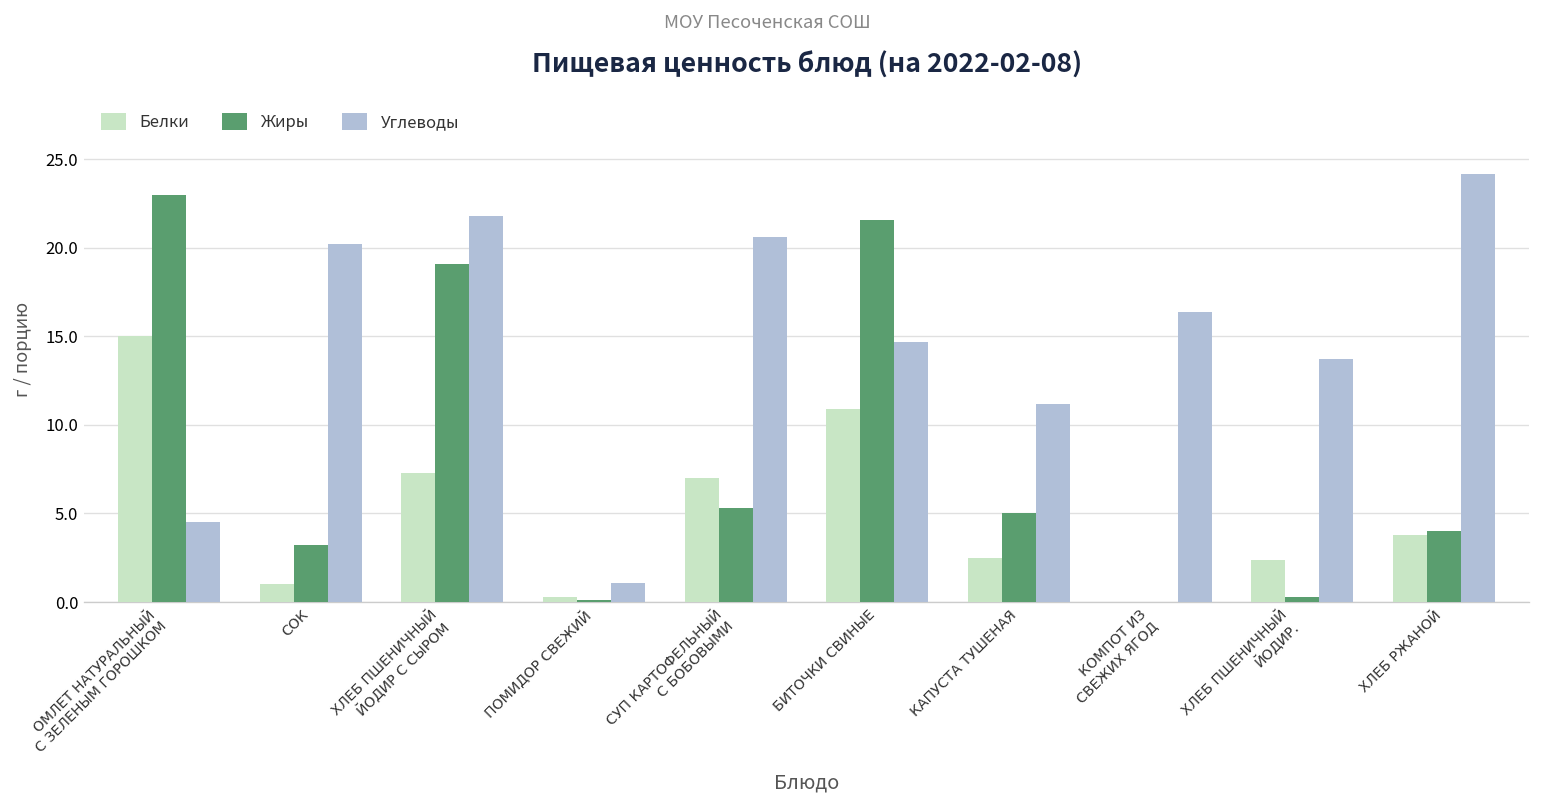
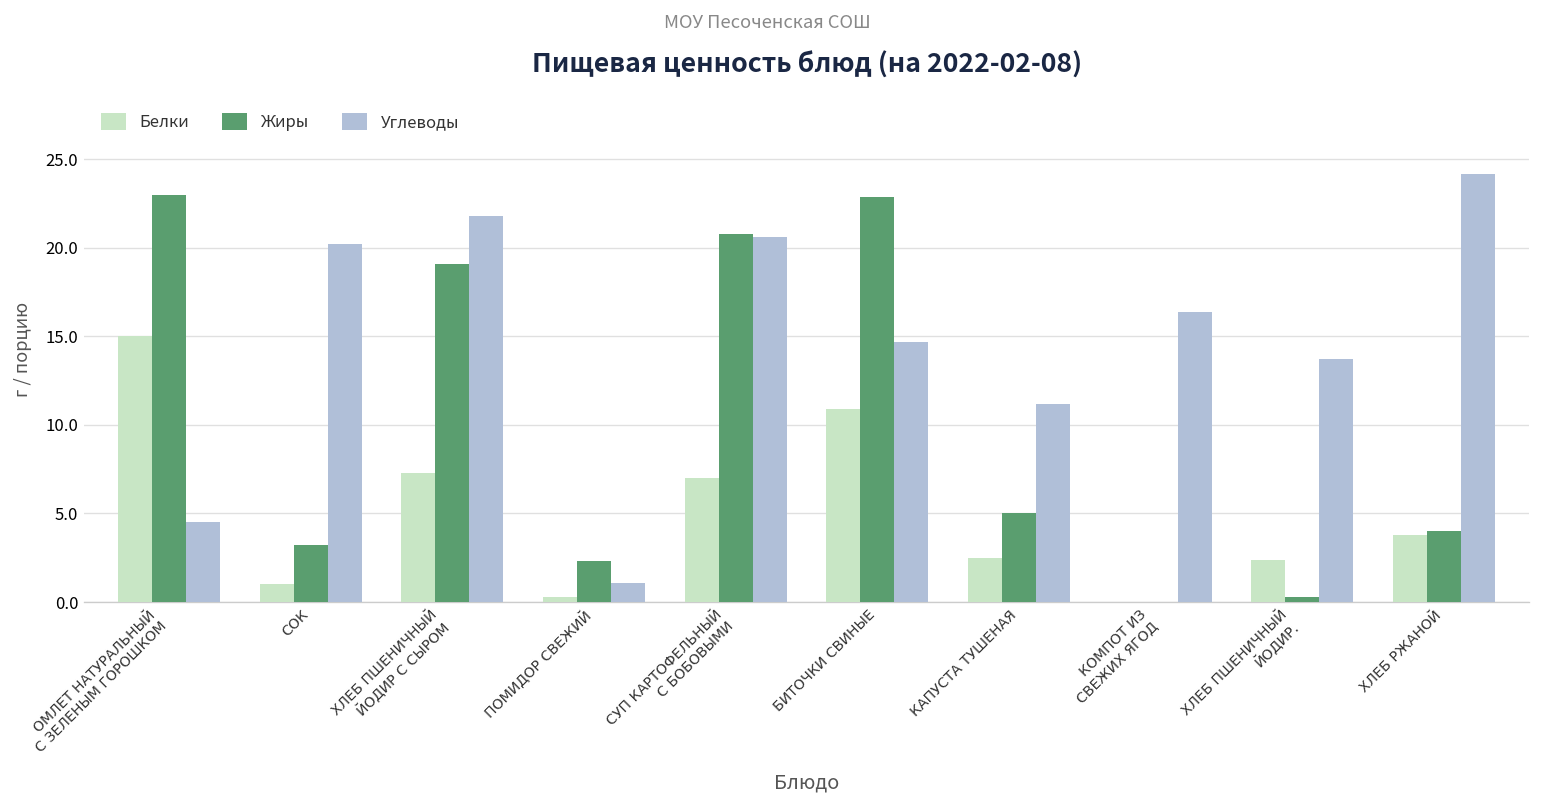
  {
    "Жиры": {
      "ОМЛЕТ НАТУРАЛЬНЫЙ С ЗЕЛЕНЫМ ГОРОШКОМ": 23.0,
      "СОК": 3.2,
      "ХЛЕБ ПШЕНИЧНЫЙ ЙОДИР С СЫРОМ": 19.1,
-     "ПОМИДОР СВЕЖИЙ": 0.1,
-     "СУП КАРТОФЕЛЬНЫЙ С БОБОВЫМИ": 5.3,
-     "БИТОЧКИ СВИНЫЕ": 21.6,
+     "ПОМИДОР СВЕЖИЙ": 2.3,
+     "СУП КАРТОФЕЛЬНЫЙ С БОБОВЫМИ": 20.8,
+     "БИТОЧКИ СВИНЫЕ": 22.9,
      "КАПУСТА ТУШЕНАЯ": 5.0,
      "КОМПОТ ИЗ СВЕЖИХ ЯГОД": 0.0,
      "ХЛЕБ ПШЕНИЧНЫЙ ЙОДИР.": 0.3,
      "ХЛЕБ РЖАНОЙ": 4.0
    }
  }
